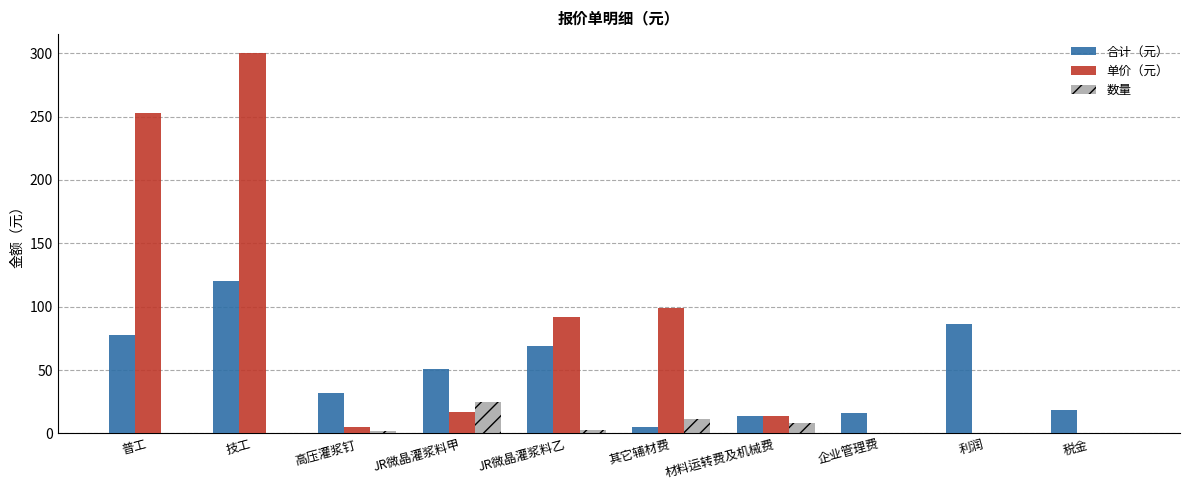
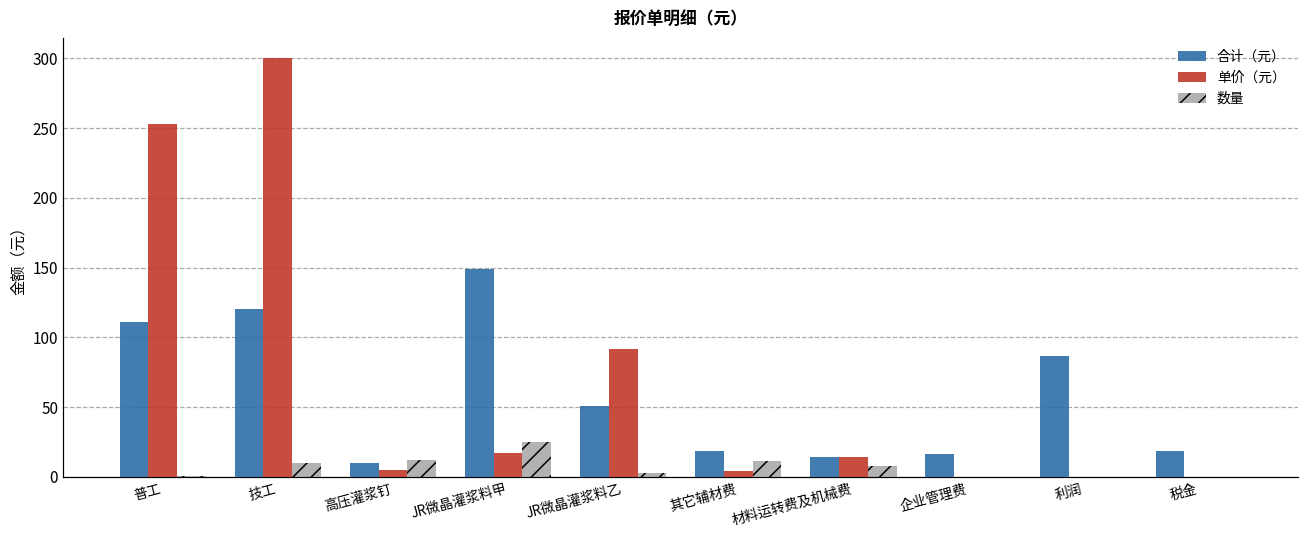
  {
    "合计（元）": {
-     "普工": 78,
+     "普工": 111,
      "技工": 120,
-     "高压灌浆钉": 32,
-     "JR微晶灌浆料甲": 51,
-     "JR微晶灌浆料乙": 69,
-     "其它辅材费": 5,
+     "高压灌浆钉": 10,
+     "JR微晶灌浆料甲": 149,
+     "JR微晶灌浆料乙": 51,
+     "其它辅材费": 18,
      "材料运转费及机械费": 14,
      "企业管理费": 16,
      "利润": 87,
      "税金": 18
    },
    "单价（元）": {
      "普工": 253,
      "技工": 300,
      "高压灌浆钉": 5,
      "JR微晶灌浆料甲": 17,
      "JR微晶灌浆料乙": 92,
-     "其它辅材费": 99,
+     "其它辅材费": 4,
      "材料运转费及机械费": 14,
      "企业管理费": 0,
      "利润": 0,
      "税金": 0
    },
    "数量": {
-     "技工": 0,
-     "高压灌浆钉": 2,
+     "技工": 10,
+     "高压灌浆钉": 12,
      "JR微晶灌浆料甲": 25,
      "JR微晶灌浆料乙": 3,
      "其它辅材费": 11,
      "材料运转费及机械费": 8,
      "企业管理费": 0,
      "利润": 0,
      "税金": 0
    }
  }
